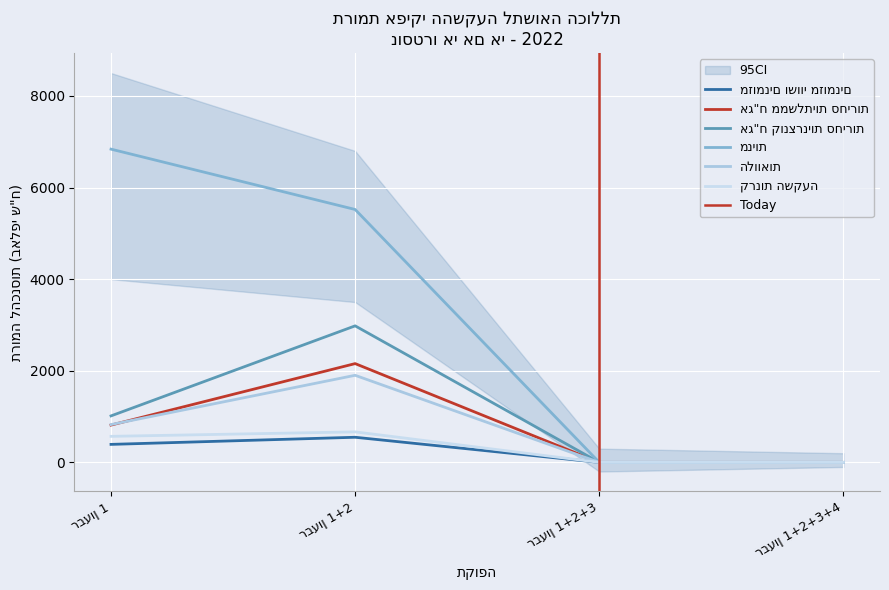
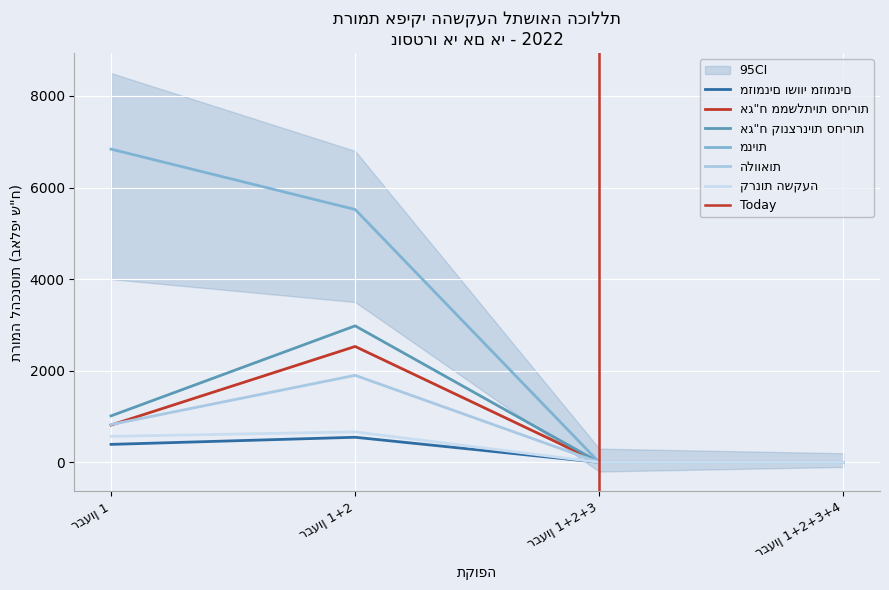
  {
    "אג\"ח ממשלתיות סחירות": {
-     "רבעון 1+2": 2200
+     "רבעון 1+2": 2500
    }
  }
